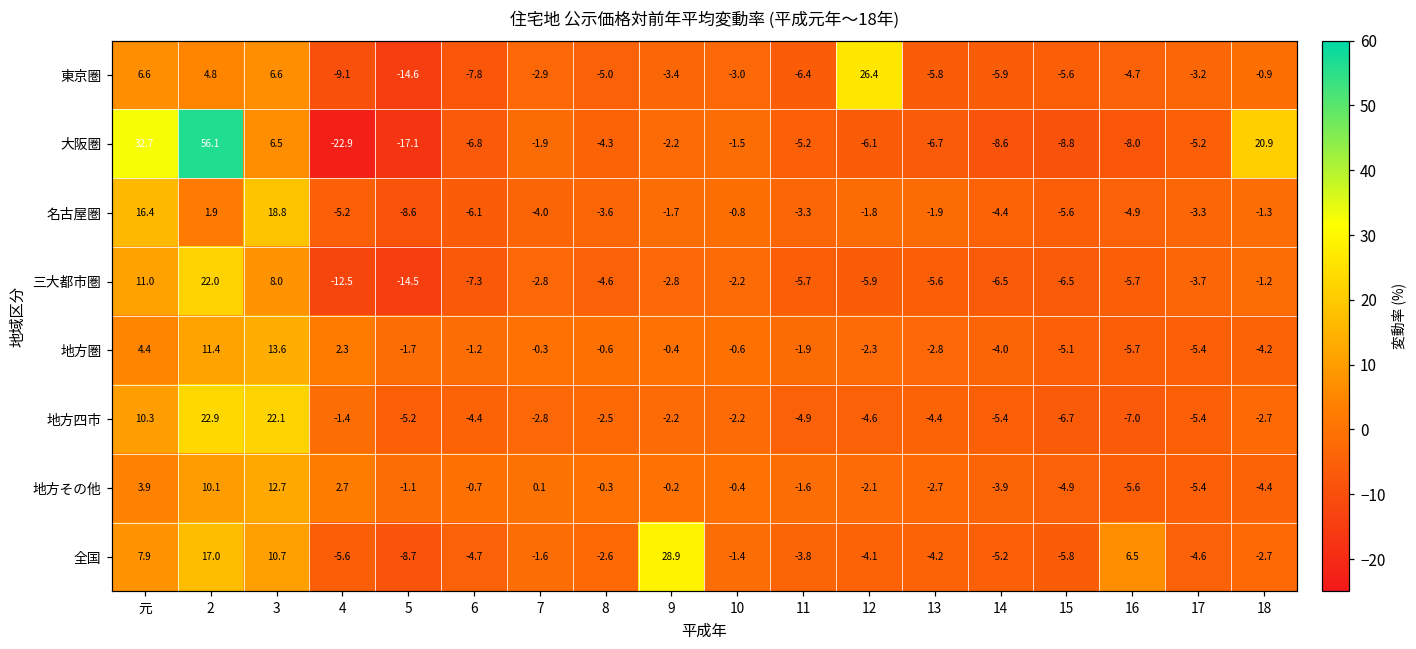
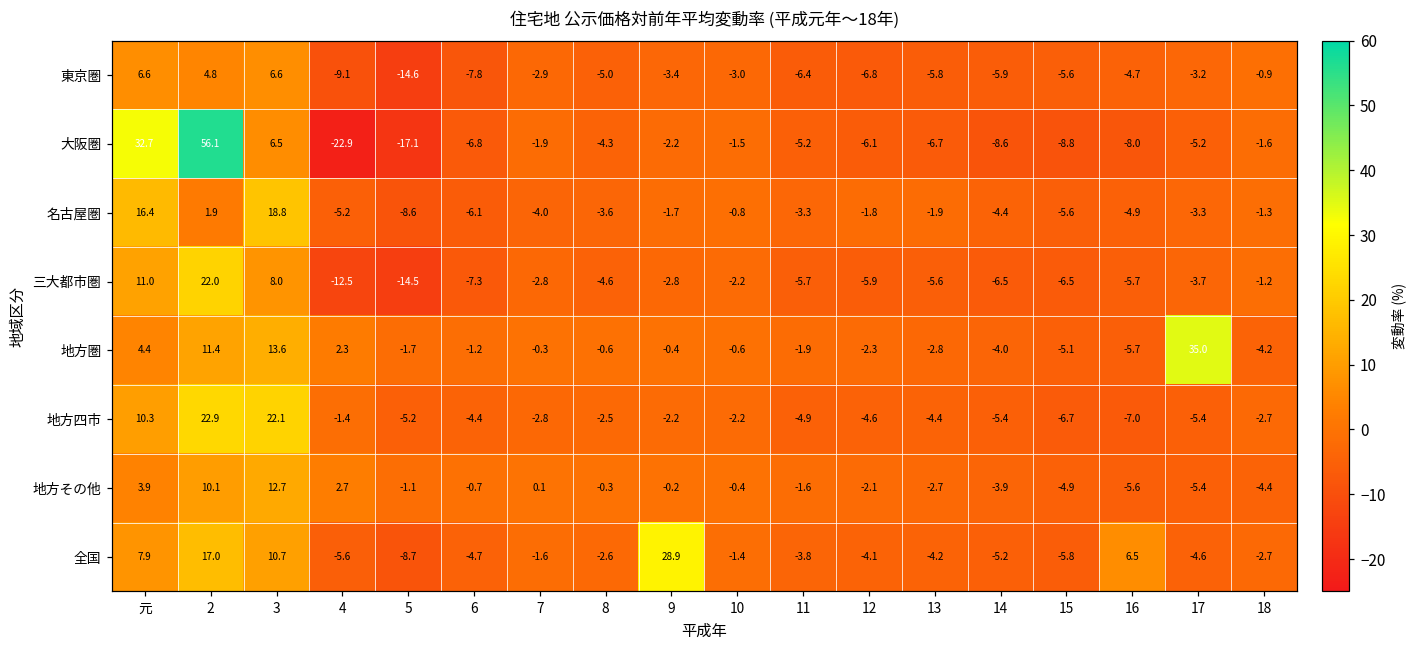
  {
    "東京圏": {
      "元": 6.6,
      "2": 4.8,
      "3": 6.6,
      "4": -9.1,
      "5": -14.6,
      "6": -7.8,
      "7": -2.9,
      "8": -5.0,
      "9": -3.4,
      "10": -3.0,
      "11": -6.4,
-     "12": 26.4,
+     "12": -6.8,
      "13": -5.8,
      "14": -5.9,
      "15": -5.6,
      "16": -4.7,
      "17": -3.2,
      "18": -0.9
    },
    "大阪圏": {
      "元": 32.7,
      "2": 56.1,
      "3": 6.5,
      "4": -22.9,
      "5": -17.1,
      "6": -6.8,
      "7": -1.9,
      "8": -4.3,
      "9": -2.2,
      "10": -1.5,
      "11": -5.2,
      "12": -6.1,
      "13": -6.7,
      "14": -8.6,
      "15": -8.8,
      "16": -8.0,
      "17": -5.2,
-     "18": 20.9
+     "18": -1.6
    },
    "名古屋圏": {
      "元": 16.4,
      "2": 1.9,
      "3": 18.8,
      "4": -5.2,
      "5": -8.6,
      "6": -6.1,
      "7": -4.0,
      "8": -3.6,
      "9": -1.7,
      "10": -0.8,
      "11": -3.3,
      "12": -1.8,
      "13": -1.9,
      "14": -4.4,
      "15": -5.6,
      "16": -4.9,
      "17": -3.3,
      "18": -1.3
    },
    "三大都市圏": {
      "元": 11.0,
      "2": 22.0,
      "3": 8.0,
      "4": -12.5,
      "5": -14.5,
      "6": -7.3,
      "7": -2.8,
      "8": -4.6,
      "9": -2.8,
      "10": -2.2,
      "11": -5.7,
      "12": -5.9,
      "13": -5.6,
      "14": -6.5,
      "15": -6.5,
      "16": -5.7,
      "17": -3.7,
      "18": -1.2
    },
    "地方圏": {
      "元": 4.4,
      "2": 11.4,
      "3": 13.6,
      "4": 2.3,
      "5": -1.7,
      "6": -1.2,
      "7": -0.3,
      "8": -0.6,
      "9": -0.4,
      "10": -0.6,
      "11": -1.9,
      "12": -2.3,
      "13": -2.8,
      "14": -4.0,
      "15": -5.1,
      "16": -5.7,
-     "17": -5.4,
+     "17": 35.0,
      "18": -4.2
    },
    "地方四市": {
      "元": 10.3,
      "2": 22.9,
      "3": 22.1,
      "4": -1.4,
      "5": -5.2,
      "6": -4.4,
      "7": -2.8,
      "8": -2.5,
      "9": -2.2,
      "10": -2.2,
      "11": -4.9,
      "12": -4.6,
      "13": -4.4,
      "14": -5.4,
      "15": -6.7,
      "16": -7.0,
      "17": -5.4,
      "18": -2.7
    },
    "地方その他": {
      "元": 3.9,
      "2": 10.1,
      "3": 12.7,
      "4": 2.7,
      "5": -1.1,
      "6": -0.7,
      "7": 0.1,
      "8": -0.3,
      "9": -0.2,
      "10": -0.4,
      "11": -1.6,
      "12": -2.1,
      "13": -2.7,
      "14": -3.9,
      "15": -4.9,
      "16": -5.6,
      "17": -5.4,
      "18": -4.4
    },
    "全国": {
      "元": 7.9,
      "2": 17.0,
      "3": 10.7,
      "4": -5.6,
      "5": -8.7,
      "6": -4.7,
      "7": -1.6,
      "8": -2.6,
      "9": 28.9,
      "10": -1.4,
      "11": -3.8,
      "12": -4.1,
      "13": -4.2,
      "14": -5.2,
      "15": -5.8,
      "16": 6.5,
      "17": -4.6,
      "18": -2.7
    }
  }
